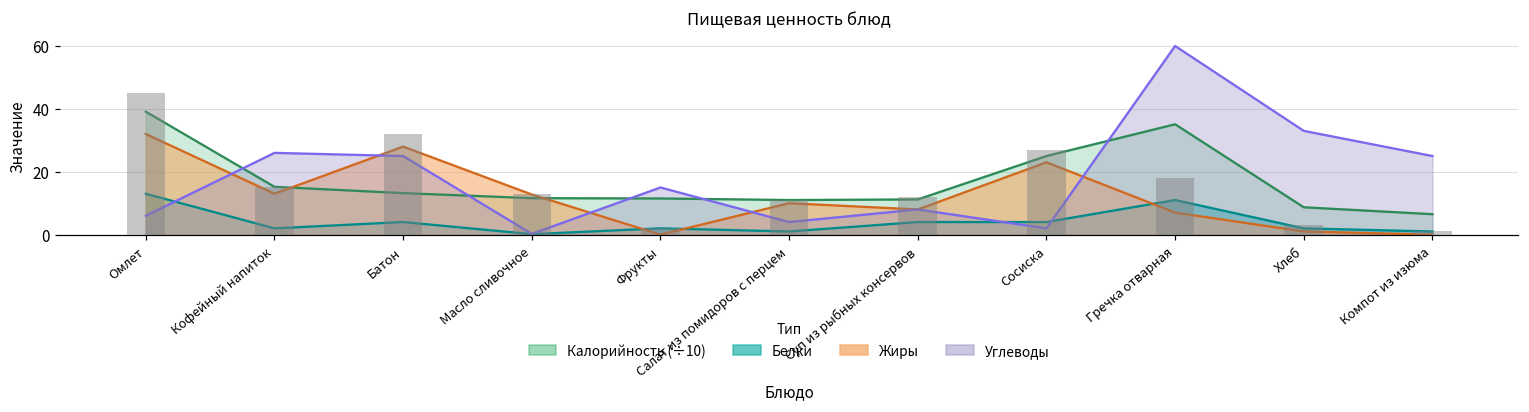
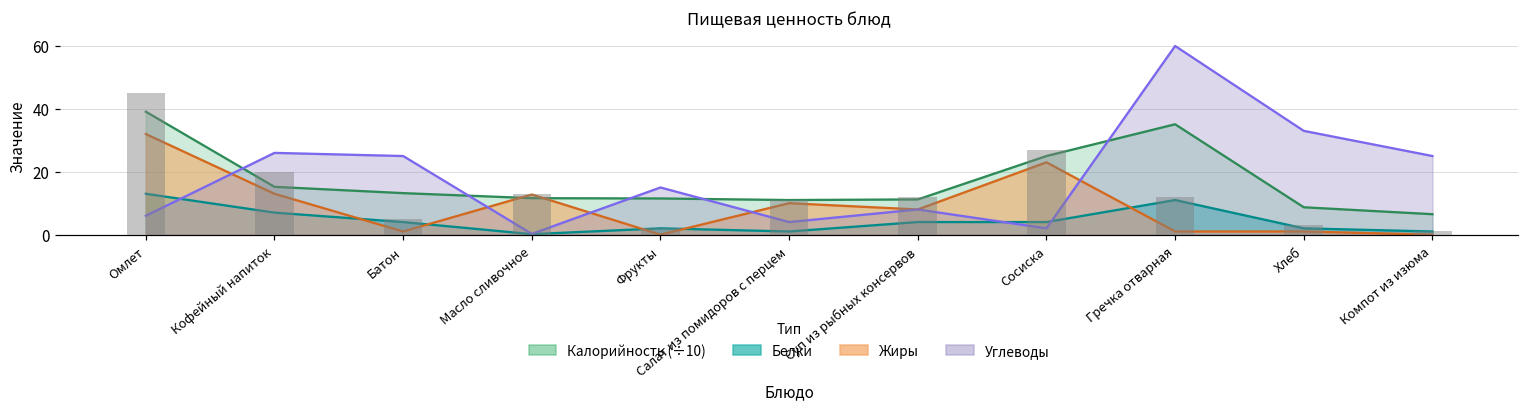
  {
    "Белки": {
      "Омлет": 13,
-     "Кофейный напиток": 2,
+     "Кофейный напиток": 7,
      "Батон": 4,
      "Фрукты": 2,
      "Салат из помидоров с перцем": 1,
      "Суп из рыбных консервов": 4,
      "Сосиска": 4,
      "Гречка отварная": 11,
      "Хлеб": 2,
      "Компот из изюма": 1
    },
    "Жиры": {
      "Омлет": 32,
      "Кофейный напиток": 13,
-     "Батон": 28,
+     "Батон": 1,
      "Масло сливочное": 13,
      "Фрукты": 0,
      "Салат из помидоров с перцем": 10,
      "Сосиска": 23,
-     "Гречка отварная": 7,
+     "Гречка отварная": 1,
      "Хлеб": 1,
      "Компот из изюма": 0
    }
  }
